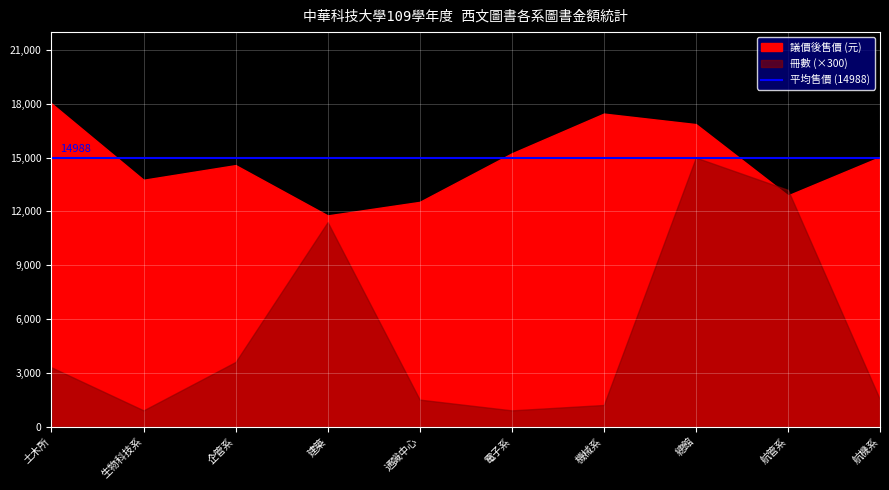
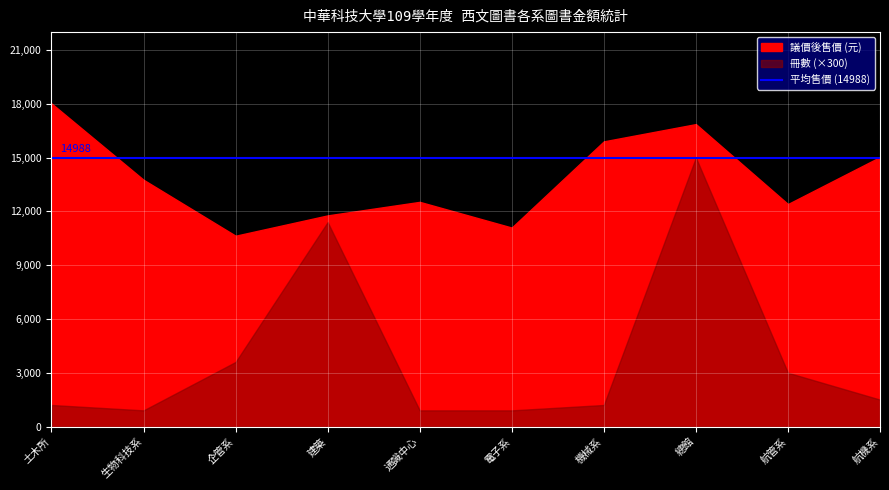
  {
    "議價後售價 (元)": {
      "土木所": "18,000",
      "生物科技系": "13,800",
-     "企管系": "14,600",
+     "企管系": "10,600",
      "建築": "11,800",
      "通識中心": "12,500",
-     "電子系": "15,200",
-     "機械系": "17,500",
+     "電子系": "11,100",
+     "機械系": "15,900",
      "總館": "16,900",
-     "航管系": "12,900",
+     "航管系": "12,400",
      "航機系": "15,000"
    },
    "冊數 (×300)": {
-     "土木所": "3,300",
+     "土木所": "1,200",
      "生物科技系": "900",
      "企管系": "3,600",
      "建築": "11,400",
-     "通識中心": "1,500",
+     "通識中心": "900",
      "電子系": "900",
      "機械系": "1,200",
      "總館": "15,000",
-     "航管系": "13,200",
+     "航管系": "3,000",
      "航機系": "1,500"
    }
  }
